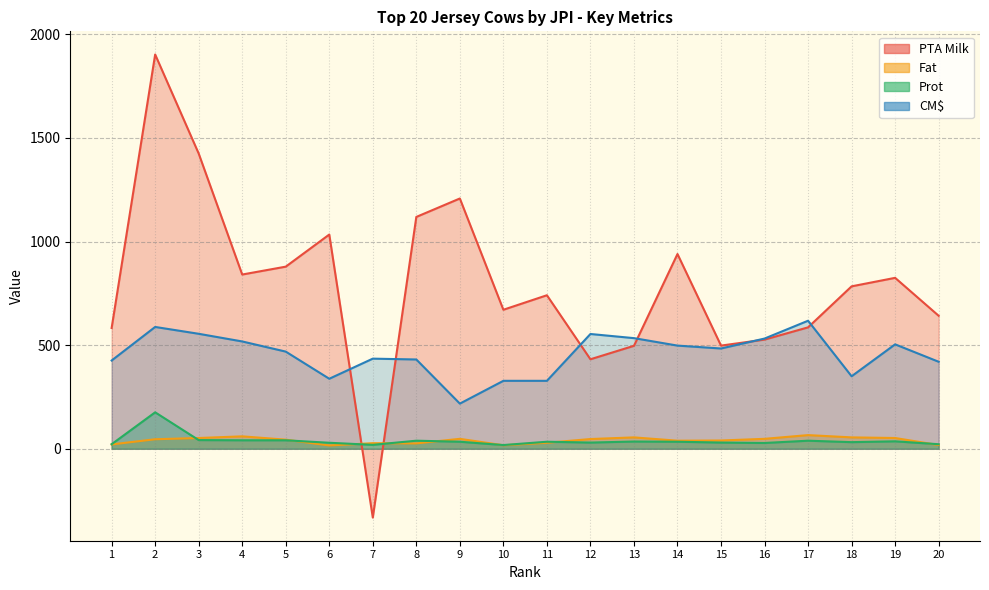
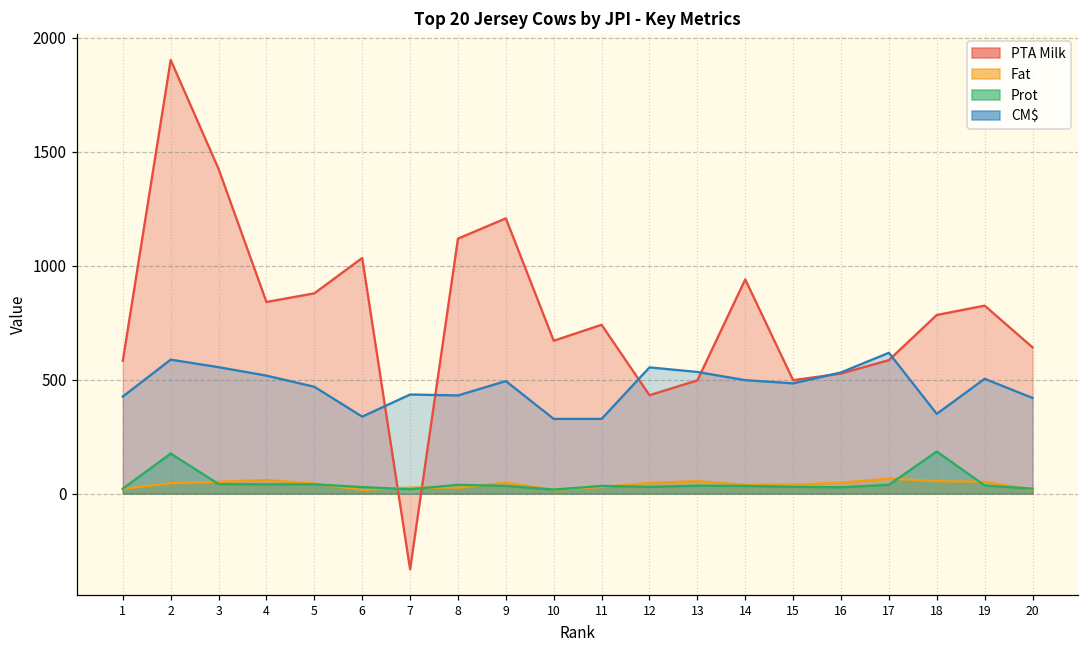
  {
    "Prot": {
      "2": 180,
      "4": 40,
      "6": 30,
      "8": 40,
      "9": 30,
      "12": 30,
      "13": 40,
      "16": 30,
      "17": 40,
-     "18": 30,
+     "18": 190,
      "19": 40
    },
    "CM$": {
      "1": 430,
      "2": 590,
      "3": 560,
      "4": 520,
      "5": 470,
      "6": 340,
      "7": 440,
      "8": 430,
-     "9": 220,
+     "9": 490,
      "10": 330,
      "11": 330,
      "12": 550,
      "13": 530,
      "14": 500,
      "15": 480,
      "17": 620,
      "18": 350,
      "19": 500,
      "20": 420
    }
  }
